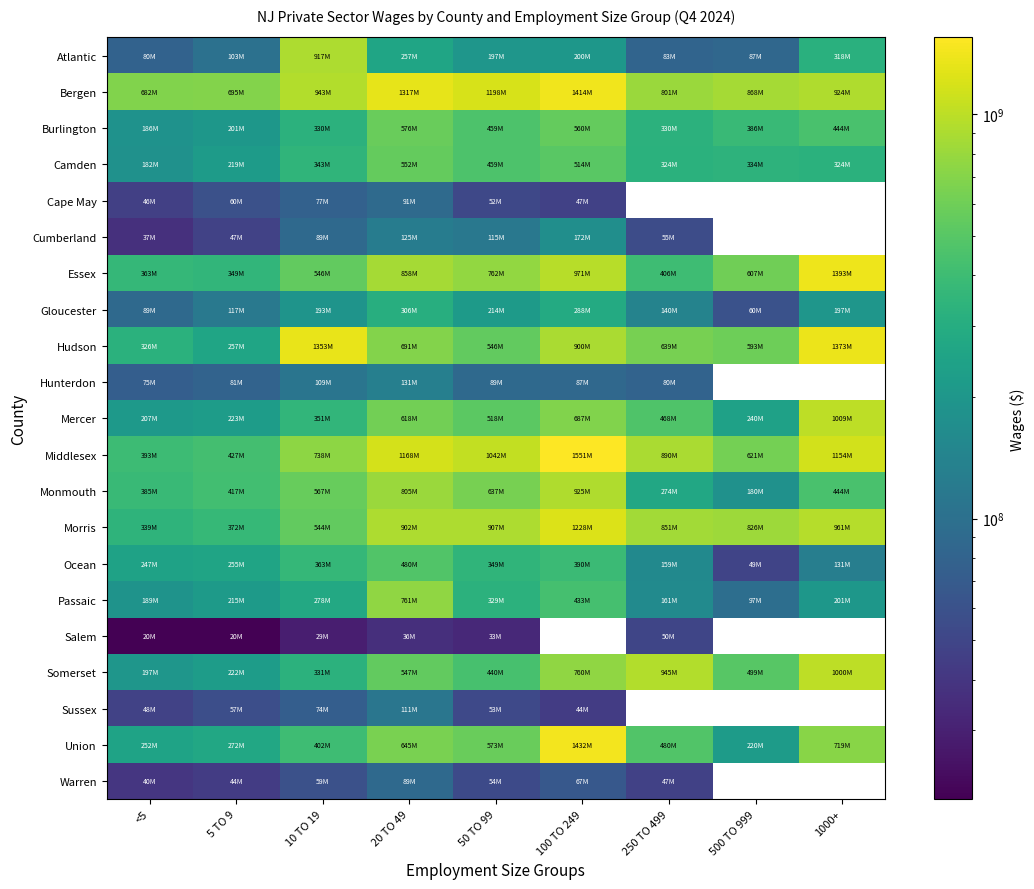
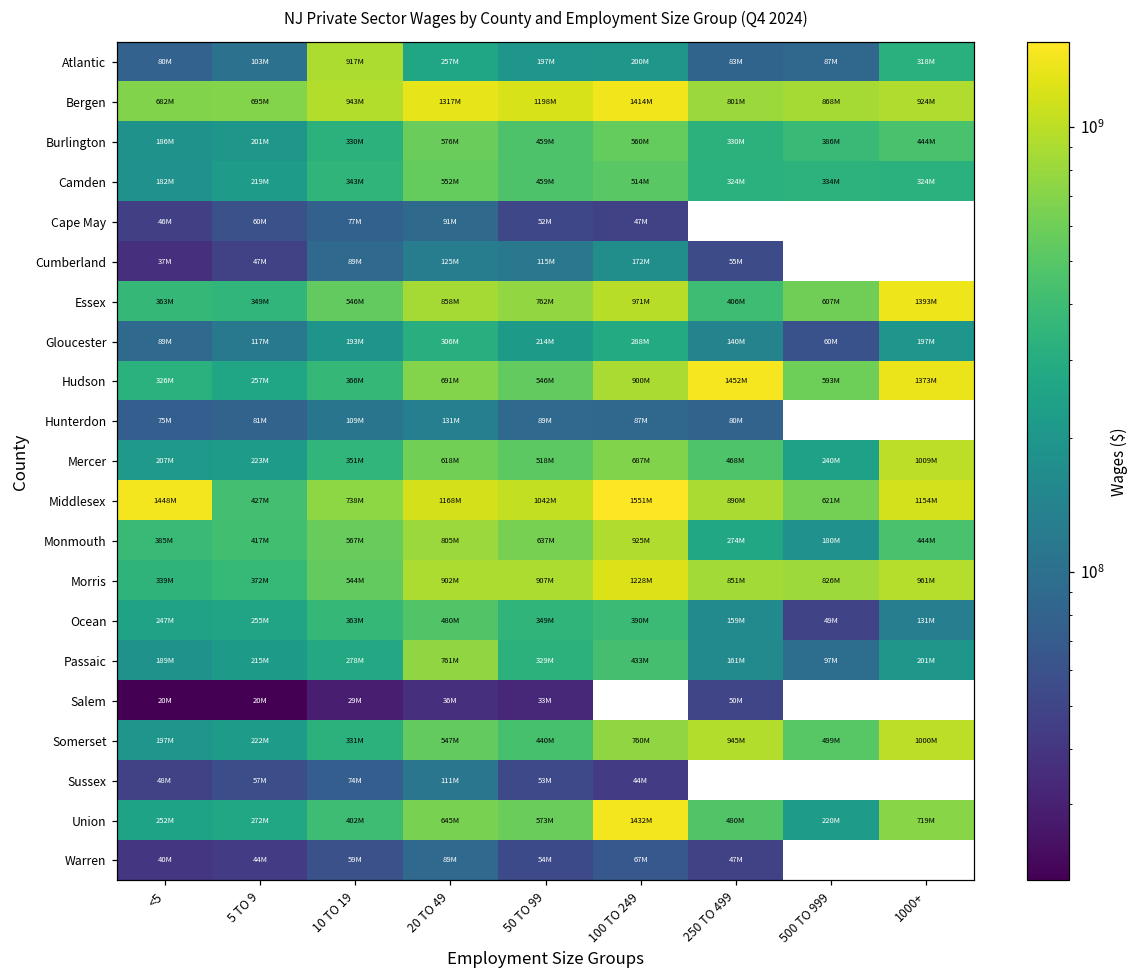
  {
    "Atlantic": {
      "<5": "80M",
      "5 TO 9": "103M",
      "10 TO 19": "917M",
      "20 TO 49": "257M",
      "50 TO 99": "197M",
      "100 TO 249": "200M",
      "250 TO 499": "83M",
      "500 TO 999": "87M",
      "1000+": "318M"
    },
    "Bergen": {
      "<5": "682M",
      "5 TO 9": "695M",
      "10 TO 19": "943M",
      "20 TO 49": "1317M",
      "50 TO 99": "1198M",
      "100 TO 249": "1414M",
      "250 TO 499": "801M",
      "500 TO 999": "868M",
      "1000+": "924M"
    },
    "Burlington": {
      "<5": "186M",
      "5 TO 9": "201M",
      "10 TO 19": "330M",
      "20 TO 49": "576M",
      "50 TO 99": "459M",
      "100 TO 249": "560M",
      "250 TO 499": "330M",
      "500 TO 999": "386M",
      "1000+": "444M"
    },
    "Camden": {
      "<5": "182M",
      "5 TO 9": "219M",
      "10 TO 19": "343M",
      "20 TO 49": "552M",
      "50 TO 99": "459M",
      "100 TO 249": "514M",
      "250 TO 499": "324M",
      "500 TO 999": "334M",
      "1000+": "324M"
    },
    "Cape May": {
      "<5": "46M",
      "5 TO 9": "60M",
      "10 TO 19": "77M",
      "20 TO 49": "91M",
      "50 TO 99": "52M",
      "100 TO 249": "47M"
    },
    "Cumberland": {
      "<5": "37M",
      "5 TO 9": "47M",
      "10 TO 19": "89M",
      "20 TO 49": "125M",
      "50 TO 99": "115M",
      "100 TO 249": "172M",
      "250 TO 499": "55M"
    },
    "Essex": {
      "<5": "363M",
      "5 TO 9": "349M",
      "10 TO 19": "546M",
      "20 TO 49": "858M",
      "50 TO 99": "762M",
      "100 TO 249": "971M",
      "250 TO 499": "406M",
      "500 TO 999": "607M",
      "1000+": "1393M"
    },
    "Gloucester": {
      "<5": "89M",
      "5 TO 9": "117M",
      "10 TO 19": "193M",
      "20 TO 49": "306M",
      "50 TO 99": "214M",
      "100 TO 249": "288M",
      "250 TO 499": "140M",
      "500 TO 999": "60M",
      "1000+": "197M"
    },
    "Hudson": {
      "<5": "326M",
      "5 TO 9": "257M",
-     "10 TO 19": "1353M",
+     "10 TO 19": "366M",
      "20 TO 49": "691M",
      "50 TO 99": "546M",
      "100 TO 249": "900M",
-     "250 TO 499": "639M",
+     "250 TO 499": "1452M",
      "500 TO 999": "593M",
      "1000+": "1373M"
    },
    "Hunterdon": {
      "<5": "75M",
      "5 TO 9": "81M",
      "10 TO 19": "109M",
      "20 TO 49": "131M",
      "50 TO 99": "89M",
      "100 TO 249": "87M",
      "250 TO 499": "80M"
    },
    "Mercer": {
      "<5": "207M",
      "5 TO 9": "223M",
      "10 TO 19": "351M",
      "20 TO 49": "618M",
      "50 TO 99": "518M",
      "100 TO 249": "687M",
      "250 TO 499": "468M",
      "500 TO 999": "240M",
      "1000+": "1009M"
    },
    "Middlesex": {
-     "<5": "393M",
+     "<5": "1448M",
      "5 TO 9": "427M",
      "10 TO 19": "738M",
      "20 TO 49": "1168M",
      "50 TO 99": "1042M",
      "100 TO 249": "1551M",
      "250 TO 499": "890M",
      "500 TO 999": "621M",
      "1000+": "1154M"
    },
    "Monmouth": {
      "<5": "385M",
      "5 TO 9": "417M",
      "10 TO 19": "567M",
      "20 TO 49": "805M",
      "50 TO 99": "637M",
      "100 TO 249": "925M",
      "250 TO 499": "274M",
      "500 TO 999": "180M",
      "1000+": "444M"
    },
    "Morris": {
      "<5": "339M",
      "5 TO 9": "372M",
      "10 TO 19": "544M",
      "20 TO 49": "902M",
      "50 TO 99": "907M",
      "100 TO 249": "1228M",
      "250 TO 499": "851M",
      "500 TO 999": "826M",
      "1000+": "961M"
    },
    "Ocean": {
      "<5": "247M",
      "5 TO 9": "255M",
      "10 TO 19": "363M",
      "20 TO 49": "480M",
      "50 TO 99": "349M",
      "100 TO 249": "390M",
      "250 TO 499": "159M",
      "500 TO 999": "49M",
      "1000+": "131M"
    },
    "Passaic": {
      "<5": "189M",
      "5 TO 9": "215M",
      "10 TO 19": "278M",
      "20 TO 49": "761M",
      "50 TO 99": "329M",
      "100 TO 249": "433M",
      "250 TO 499": "161M",
      "500 TO 999": "97M",
      "1000+": "201M"
    },
    "Salem": {
      "<5": "20M",
      "5 TO 9": "20M",
      "10 TO 19": "29M",
      "20 TO 49": "36M",
      "50 TO 99": "33M",
      "250 TO 499": "50M"
    },
    "Somerset": {
      "<5": "197M",
      "5 TO 9": "222M",
      "10 TO 19": "331M",
      "20 TO 49": "547M",
      "50 TO 99": "440M",
      "100 TO 249": "760M",
      "250 TO 499": "945M",
      "500 TO 999": "499M",
      "1000+": "1000M"
    },
    "Sussex": {
      "<5": "48M",
      "5 TO 9": "57M",
      "10 TO 19": "74M",
      "20 TO 49": "111M",
      "50 TO 99": "53M",
      "100 TO 249": "44M"
    },
    "Union": {
      "<5": "252M",
      "5 TO 9": "272M",
      "10 TO 19": "402M",
      "20 TO 49": "645M",
      "50 TO 99": "573M",
      "100 TO 249": "1432M",
      "250 TO 499": "480M",
      "500 TO 999": "220M",
      "1000+": "719M"
    },
    "Warren": {
      "<5": "40M",
      "5 TO 9": "44M",
      "10 TO 19": "59M",
      "20 TO 49": "89M",
      "50 TO 99": "54M",
      "100 TO 249": "67M",
      "250 TO 499": "47M"
    }
  }
